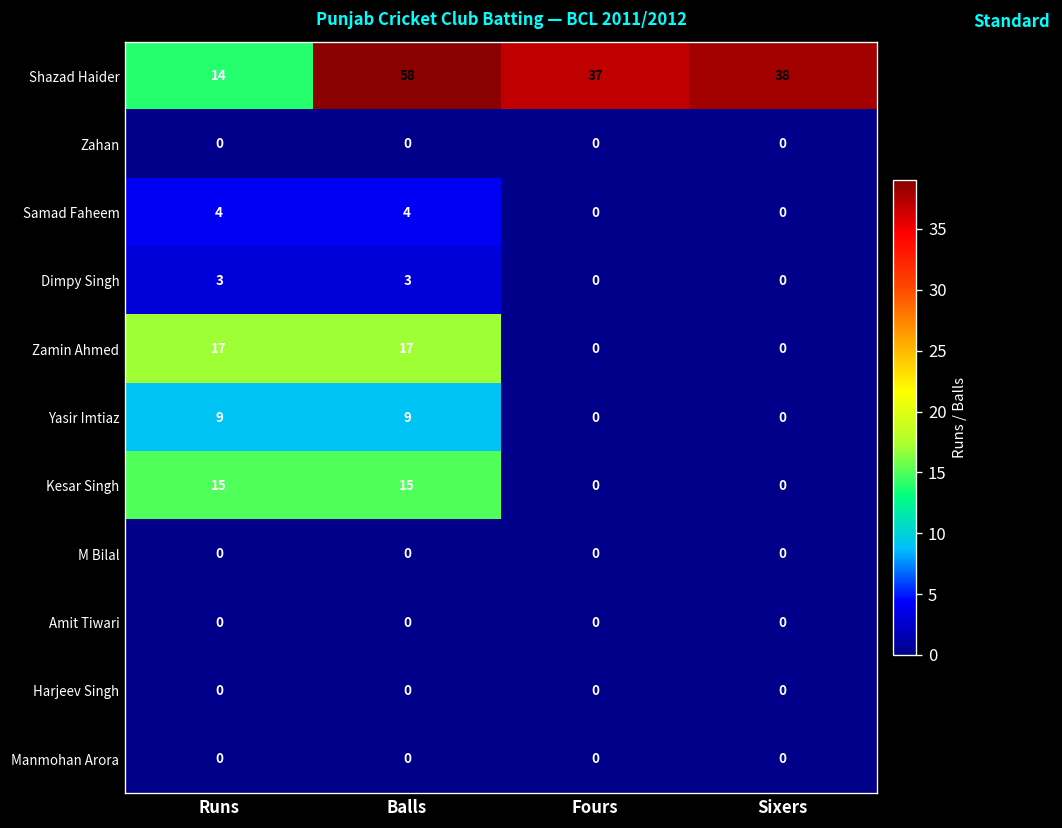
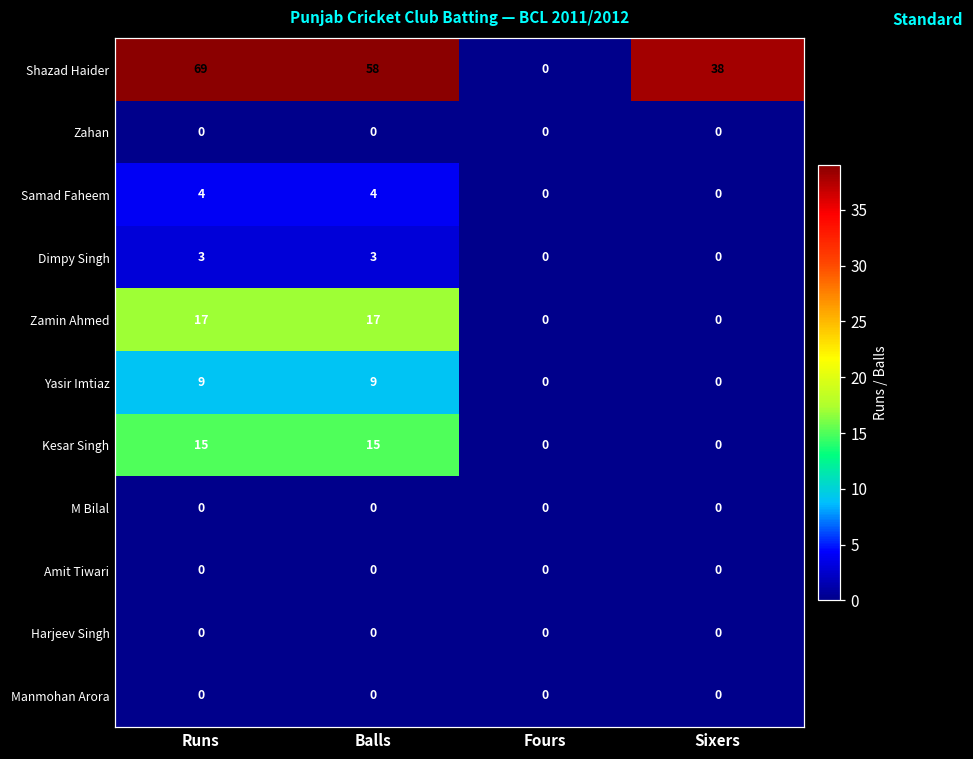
  {
    "Shazad Haider": {
-     "Runs": 14,
+     "Runs": 69,
      "Balls": 58,
-     "Fours": 37,
+     "Fours": 0,
      "Sixers": 38
    },
    "Zahan": {
      "Runs": 0,
      "Balls": 0,
      "Fours": 0,
      "Sixers": 0
    },
    "Samad Faheem": {
      "Runs": 4,
      "Balls": 4,
      "Fours": 0,
      "Sixers": 0
    },
    "Dimpy Singh": {
      "Runs": 3,
      "Balls": 3,
      "Fours": 0,
      "Sixers": 0
    },
    "Zamin Ahmed": {
      "Runs": 17,
      "Balls": 17,
      "Fours": 0,
      "Sixers": 0
    },
    "Yasir Imtiaz": {
      "Runs": 9,
      "Balls": 9,
      "Fours": 0,
      "Sixers": 0
    },
    "Kesar Singh": {
      "Runs": 15,
      "Balls": 15,
      "Fours": 0,
      "Sixers": 0
    },
    "M Bilal": {
      "Runs": 0,
      "Balls": 0,
      "Fours": 0,
      "Sixers": 0
    },
    "Amit Tiwari": {
      "Runs": 0,
      "Balls": 0,
      "Fours": 0,
      "Sixers": 0
    },
    "Harjeev Singh": {
      "Runs": 0,
      "Balls": 0,
      "Fours": 0,
      "Sixers": 0
    },
    "Manmohan Arora": {
      "Runs": 0,
      "Balls": 0,
      "Fours": 0,
      "Sixers": 0
    }
  }
